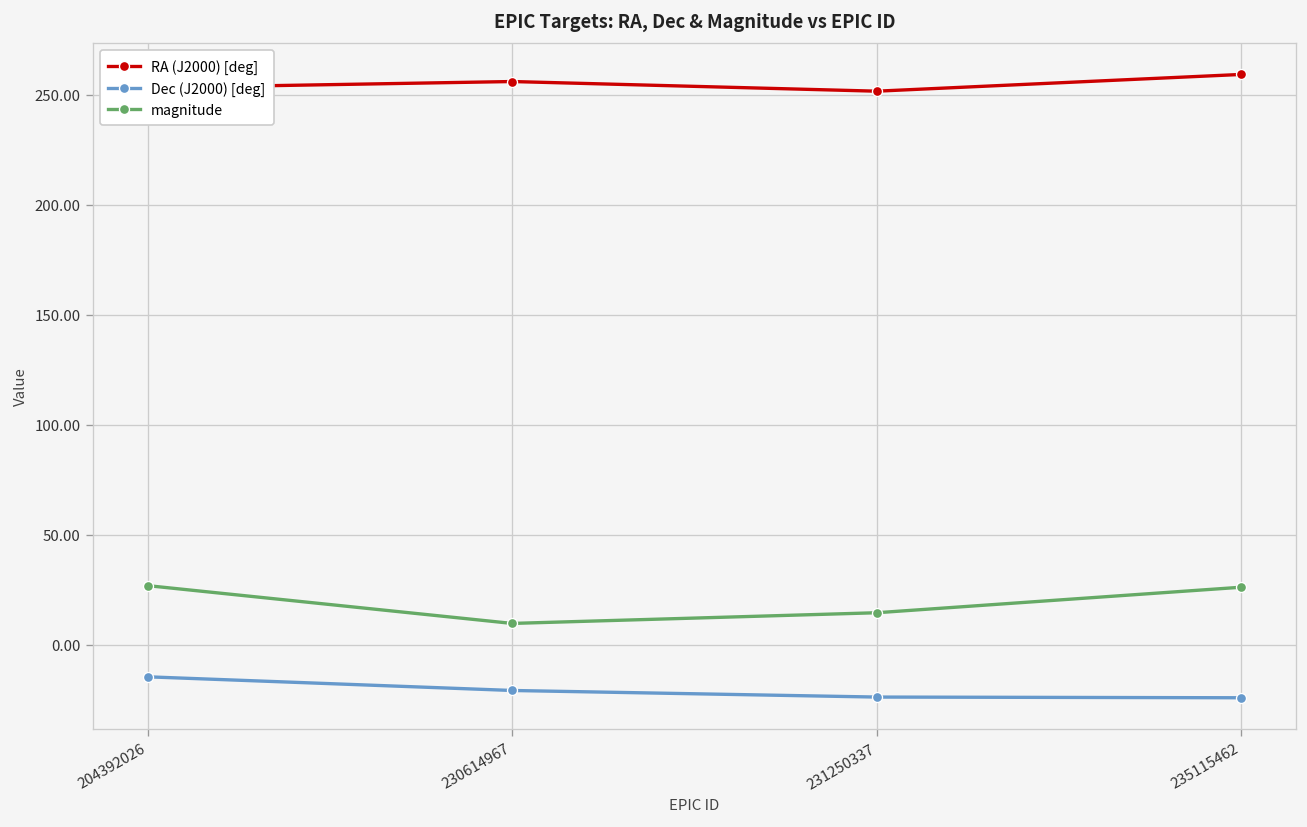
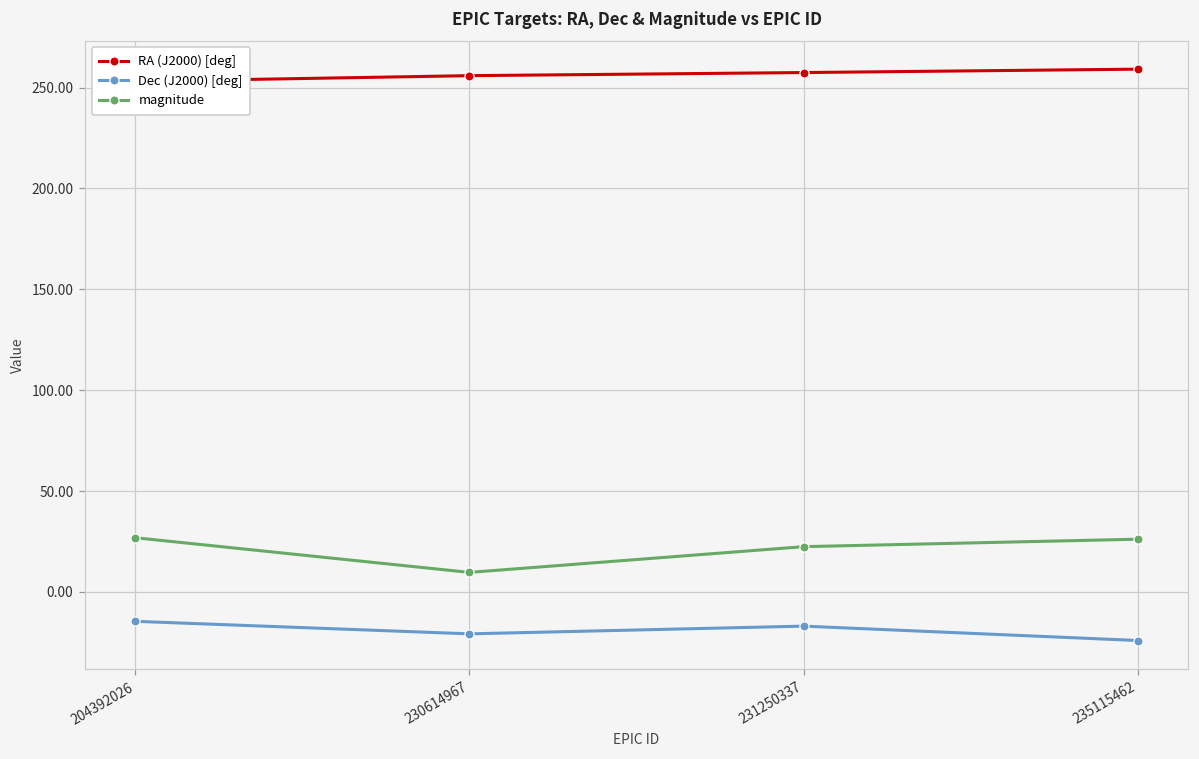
  {
    "RA (J2000) [deg]": {
      "230614967": 256,
-     "231250337": 252,
+     "231250337": 257,
      "235115462": 259
    },
    "Dec (J2000) [deg]": {
      "204392026": -15,
      "230614967": -21,
-     "231250337": -24,
+     "231250337": -17,
      "235115462": -24
    },
    "magnitude": {
      "204392026": 27,
      "230614967": 10,
-     "231250337": 15,
+     "231250337": 22,
      "235115462": 26
    }
  }
